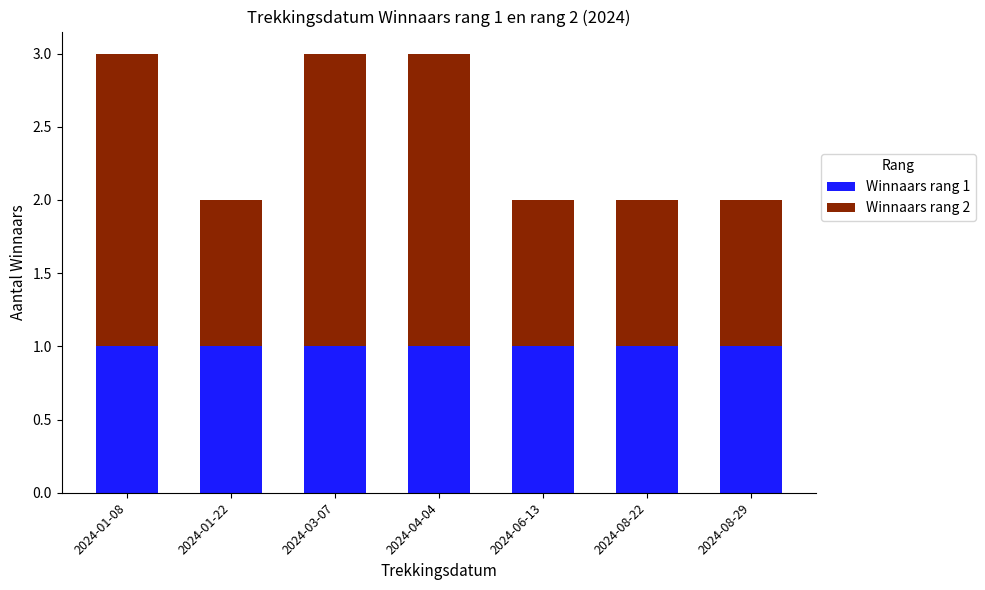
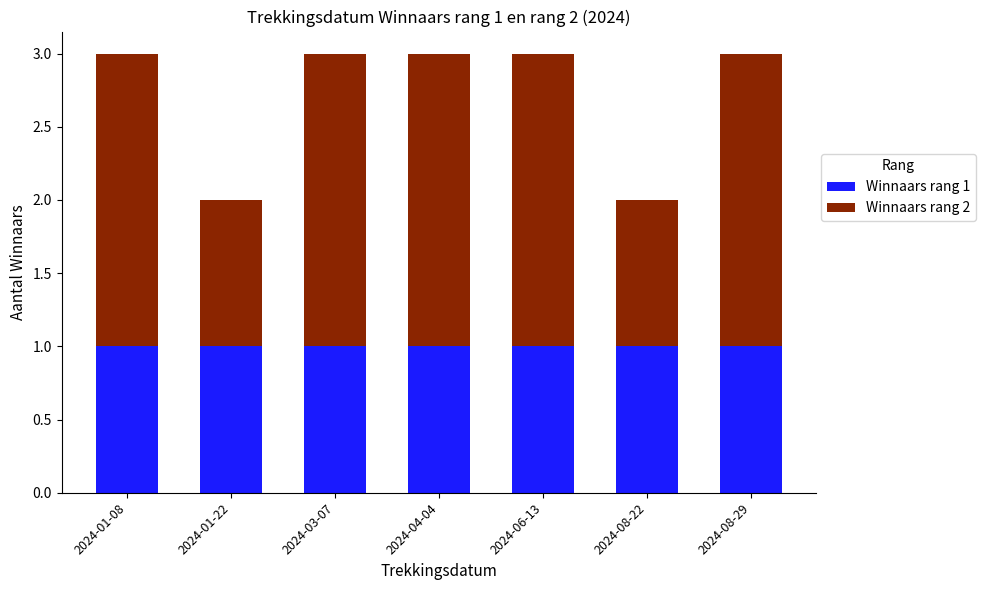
  {
    "Winnaars rang 1": {
      "2024-01-08": 1,
      "2024-01-22": 1,
      "2024-03-07": 1,
      "2024-04-04": 1,
      "2024-06-13": 1,
      "2024-08-22": 1,
      "2024-08-29": 1
    },
    "Winnaars rang 2": {
      "2024-01-08": 2,
      "2024-01-22": 1,
      "2024-03-07": 2,
      "2024-04-04": 2,
-     "2024-06-13": 1,
+     "2024-06-13": 2,
      "2024-08-22": 1,
-     "2024-08-29": 1
+     "2024-08-29": 2
    }
  }
